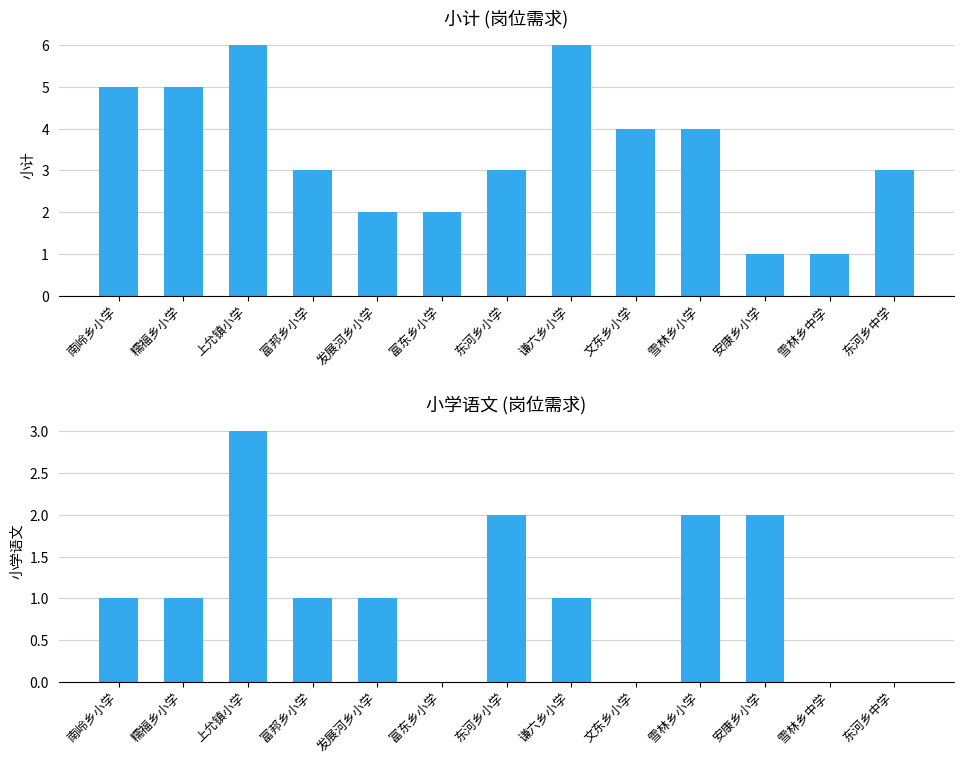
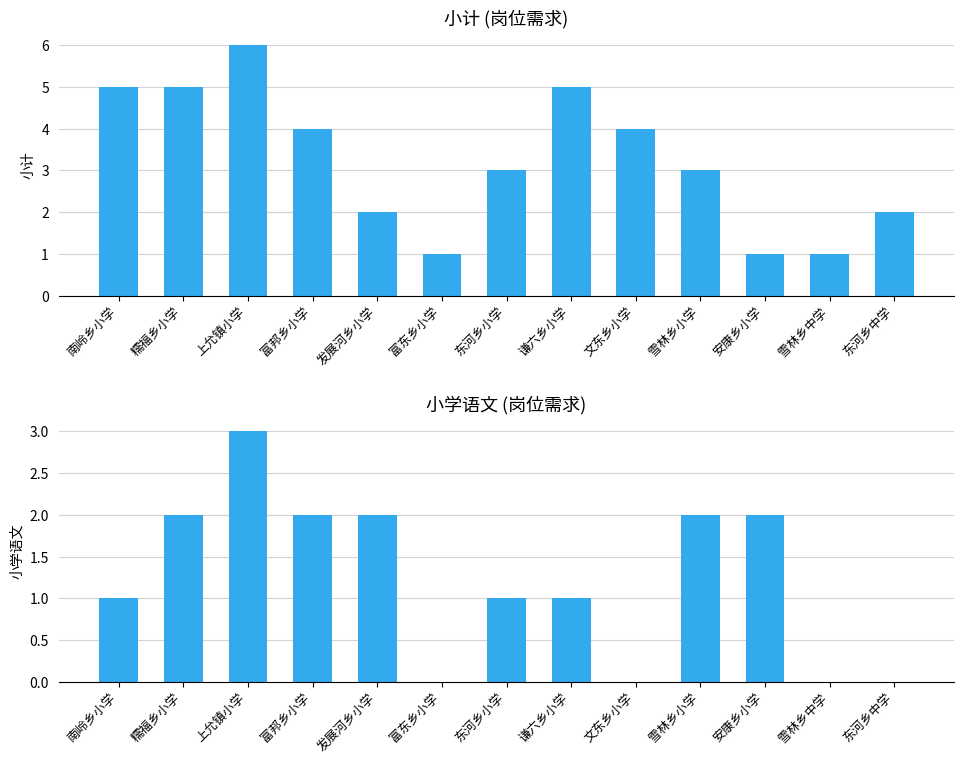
  {
    "小计 (岗位需求)": {
      "南岭乡小学": 5,
      "糯福乡小学": 5,
      "上允镇小学": 6,
-     "富邦乡小学": 3,
+     "富邦乡小学": 4,
      "发展河乡小学": 2,
-     "富东乡小学": 2,
+     "富东乡小学": 1,
      "东河乡小学": 3,
-     "谦六乡小学": 6,
+     "谦六乡小学": 5,
      "文东乡小学": 4,
-     "雪林乡小学": 4,
+     "雪林乡小学": 3,
      "安康乡小学": 1,
      "雪林乡中学": 1,
-     "东河乡中学": 3
+     "东河乡中学": 2
    },
    "小学语文 (岗位需求)": {
      "南岭乡小学": 1,
-     "糯福乡小学": 1,
+     "糯福乡小学": 2,
      "上允镇小学": 3,
-     "富邦乡小学": 1,
-     "发展河乡小学": 1,
+     "富邦乡小学": 2,
+     "发展河乡小学": 2,
      "富东乡小学": 0,
-     "东河乡小学": 2,
+     "东河乡小学": 1,
      "谦六乡小学": 1,
      "文东乡小学": 0,
      "雪林乡小学": 2,
      "安康乡小学": 2,
      "雪林乡中学": 0,
      "东河乡中学": 0
    }
  }
